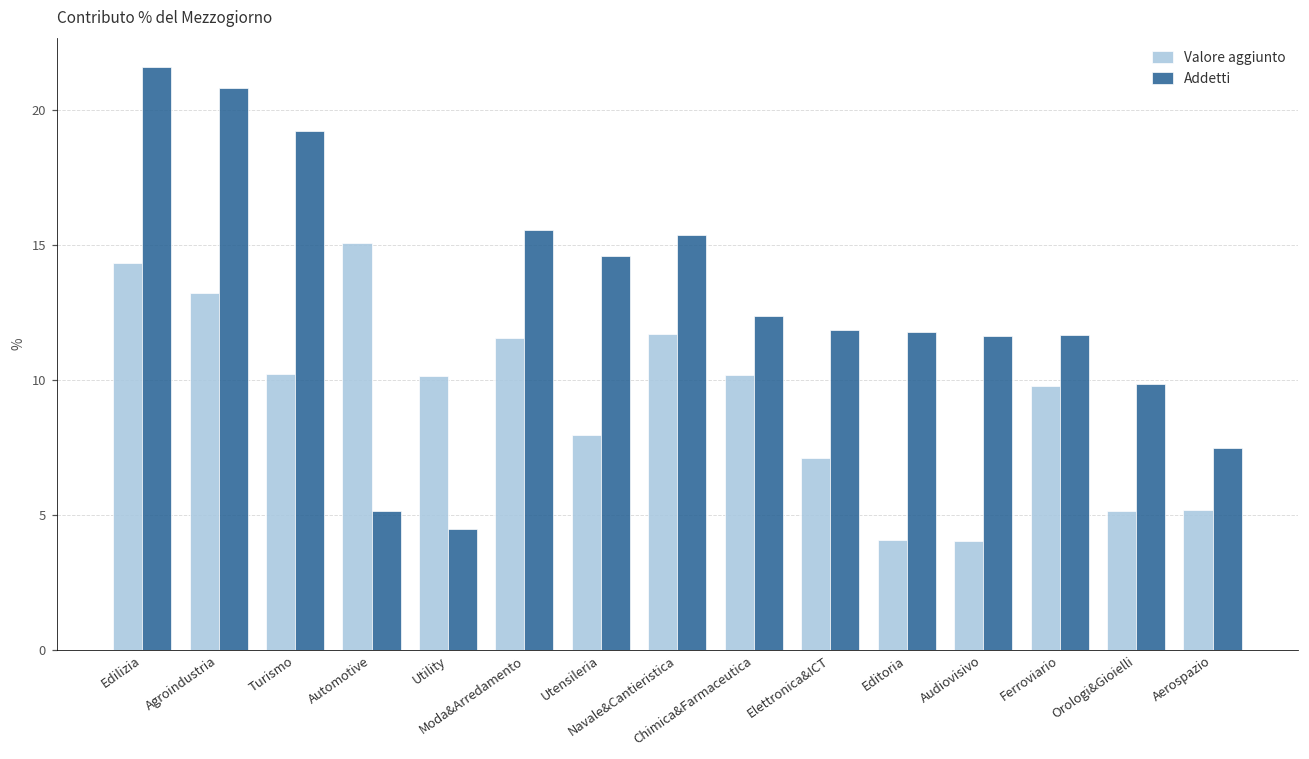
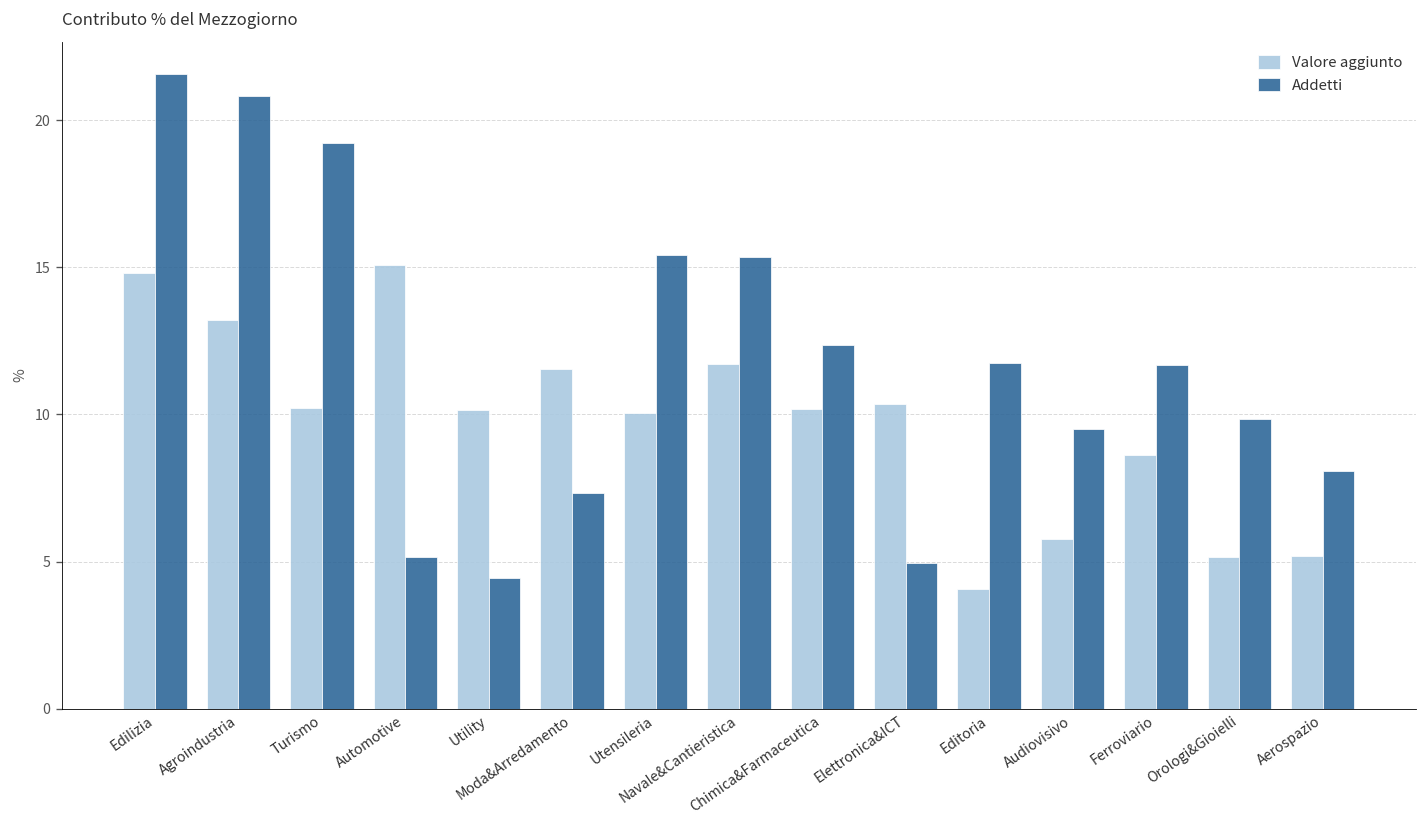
  {
    "Valore aggiunto": {
-     "Edilizia": 14.3,
+     "Edilizia": 14.8,
      "Agroindustria": 13.2,
      "Turismo": 10.2,
      "Automotive": 15.1,
      "Utility": 10.2,
      "Moda&Arredamento": 11.5,
-     "Utensileria": 8.0,
+     "Utensileria": 10.0,
      "Navale&Cantieristica": 11.7,
      "Chimica&Farmaceutica": 10.2,
-     "Elettronica&ICT": 7.1,
+     "Elettronica&ICT": 10.4,
      "Editoria": 4.1,
-     "Audiovisivo": 4.0,
-     "Ferroviario": 9.8,
+     "Audiovisivo": 5.8,
+     "Ferroviario": 8.6,
      "Orologi&Gioielli": 5.1,
      "Aerospazio": 5.2
    },
    "Addetti": {
      "Edilizia": 21.6,
      "Agroindustria": 20.8,
      "Turismo": 19.2,
      "Automotive": 5.1,
      "Utility": 4.5,
-     "Moda&Arredamento": 15.5,
-     "Utensileria": 14.6,
+     "Moda&Arredamento": 7.3,
+     "Utensileria": 15.4,
      "Navale&Cantieristica": 15.4,
      "Chimica&Farmaceutica": 12.4,
-     "Elettronica&ICT": 11.8,
+     "Elettronica&ICT": 5.0,
      "Editoria": 11.8,
-     "Audiovisivo": 11.6,
+     "Audiovisivo": 9.5,
      "Ferroviario": 11.7,
      "Orologi&Gioielli": 9.9,
-     "Aerospazio": 7.5
+     "Aerospazio": 8.1
    }
  }
